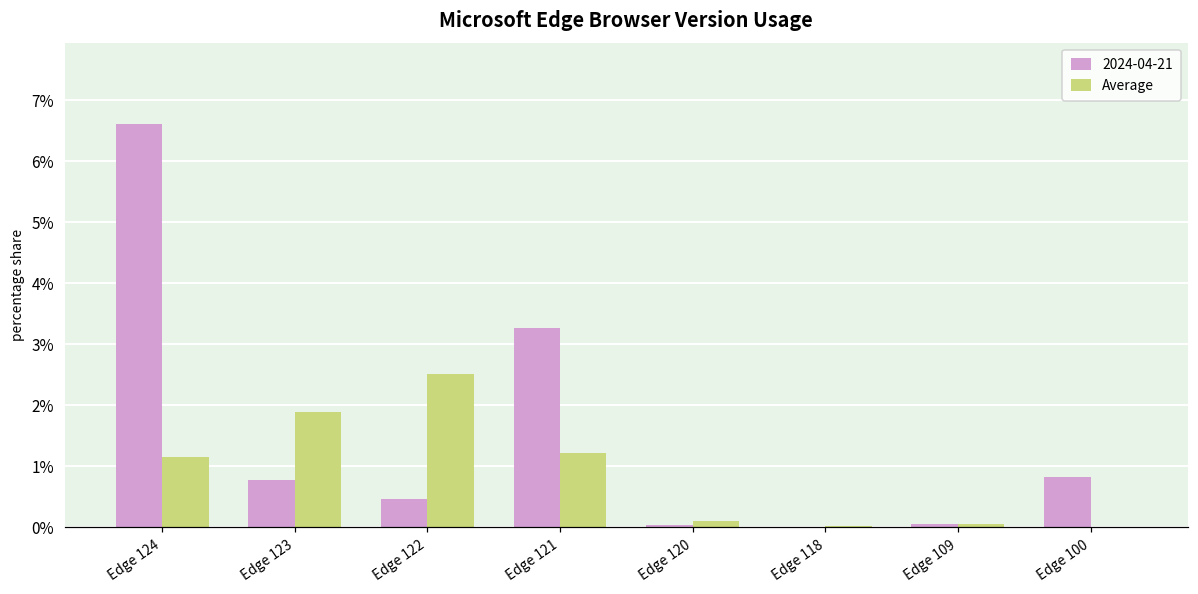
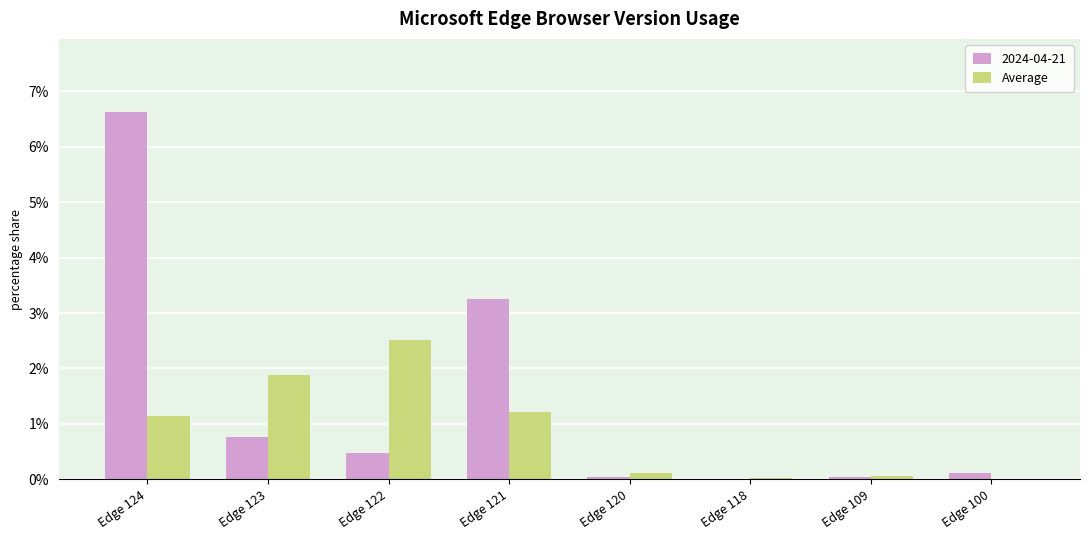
  {
    "2024-04-21": {
      "Edge 124": "6.6%",
      "Edge 123": "0.8%",
      "Edge 122": "0.5%",
      "Edge 121": "3.3%",
      "Edge 118": "0.0%",
      "Edge 109": "0.1%",
-     "Edge 100": "0.8%"
+     "Edge 100": "0.1%"
    },
    "Average": {
      "Edge 124": "1.2%",
      "Edge 123": "1.9%",
      "Edge 122": "2.5%",
      "Edge 121": "1.2%",
      "Edge 120": "0.1%",
      "Edge 109": "0.1%"
    }
  }
